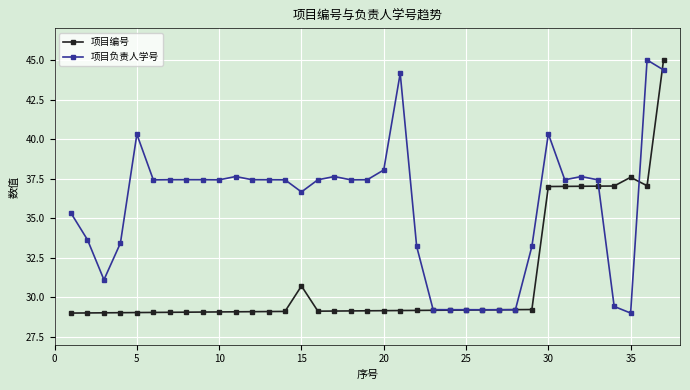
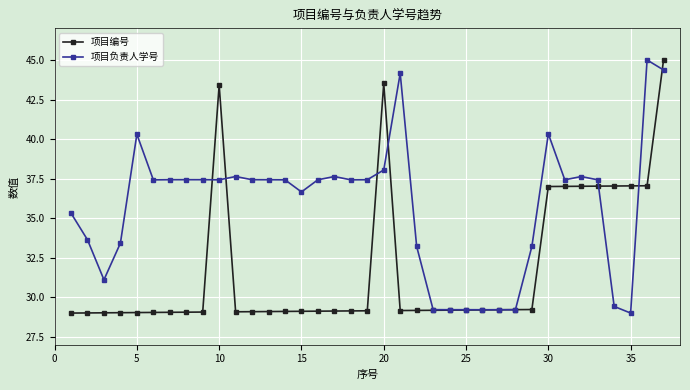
  {
    "项目编号": {
      "5": 29.0,
-     "10": 29.1,
-     "15": 30.7,
-     "20": 29.2,
+     "10": 43.4,
+     "15": 29.1,
+     "20": 43.5,
      "30": 37.0,
-     "35": 37.6
+     "35": 37.0
    },
    "项目负责人学号": {
      "5": 40.3,
      "10": 37.4,
      "15": 36.7,
      "20": 38.0,
      "30": 40.3,
      "35": 29.0
    }
  }
